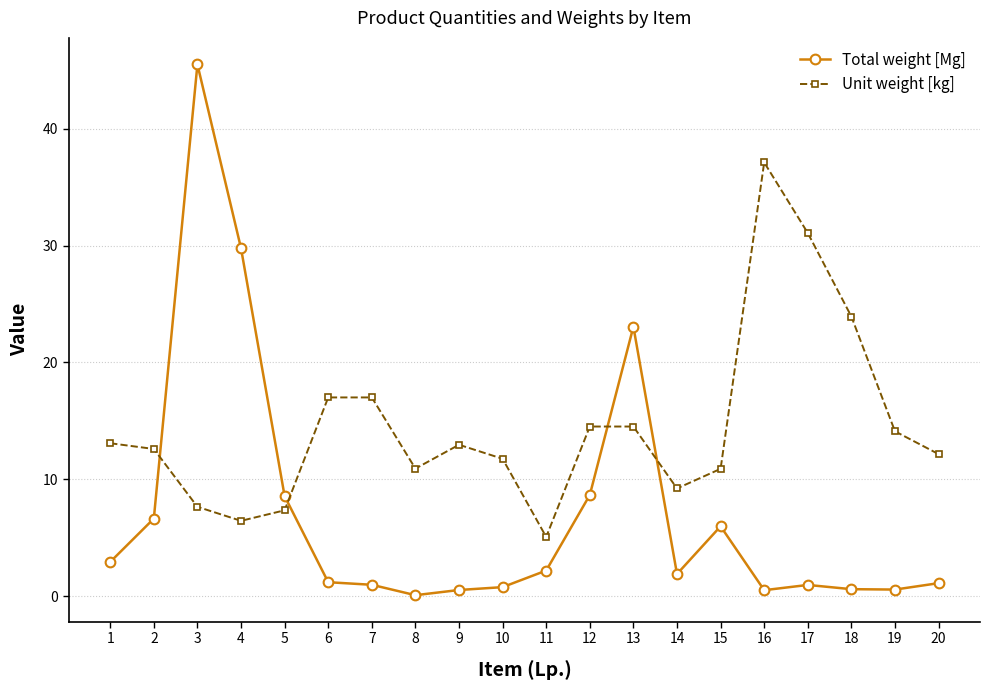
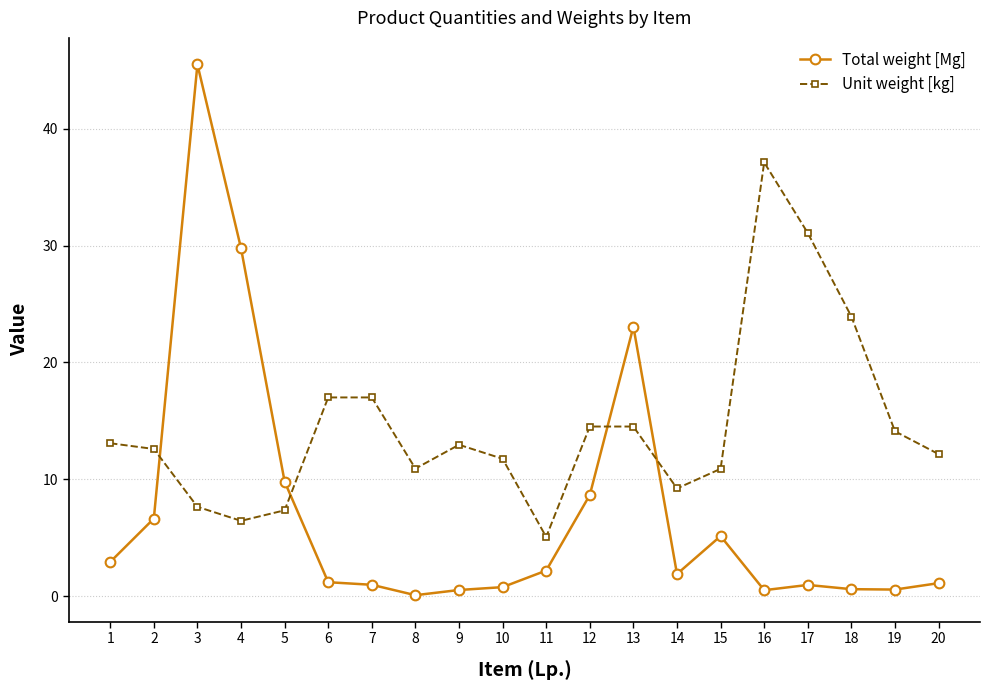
  {
    "Total weight [Mg]": {
      "1": 2.9,
      "2": 6.6,
      "3": 45.5,
      "4": 29.8,
-     "5": 8.6,
+     "5": 9.8,
      "6": 1.2,
      "7": 1.0,
      "8": 0.1,
      "9": 0.5,
      "10": 0.8,
      "11": 2.2,
      "12": 8.7,
      "13": 23.1,
      "14": 1.9,
-     "15": 6.0,
+     "15": 5.1,
      "16": 0.5,
      "17": 1.0,
      "18": 0.6,
      "19": 0.6,
      "20": 1.1
    },
    "Unit weight [kg]": {
      "1": 13.1,
      "2": 12.6,
      "3": 7.7,
      "4": 6.5,
      "5": 7.4,
      "6": 17.0,
      "7": 17.0,
      "8": 10.9,
      "9": 13.0,
      "10": 11.8,
      "11": 5.1,
      "12": 14.5,
      "13": 14.5,
      "14": 9.2,
      "15": 10.9,
      "16": 37.1,
      "17": 31.1,
      "18": 23.9,
      "19": 14.1,
      "20": 12.2
    }
  }
